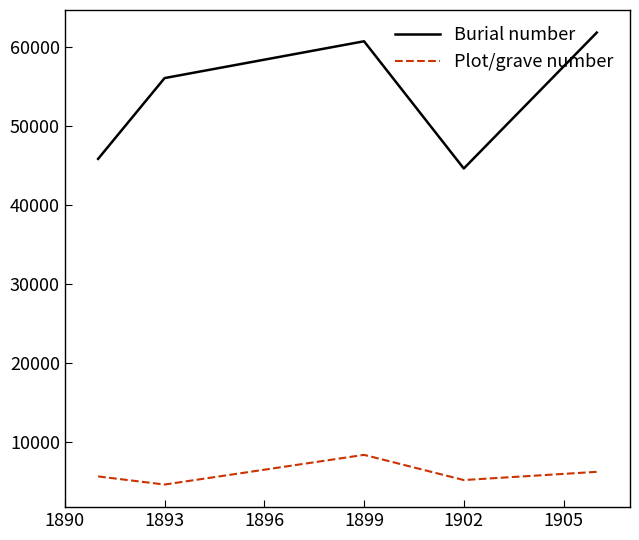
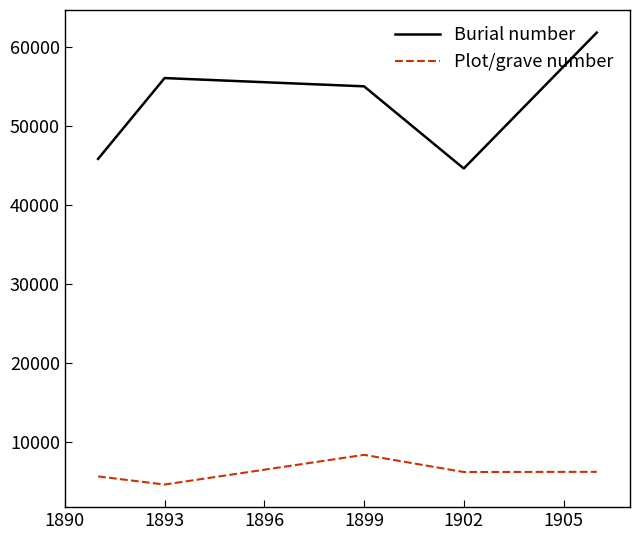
  {
    "Burial number": {
      "1893": 56000,
-     "1899": 61000,
+     "1899": 55000,
      "1902": 45000
    },
    "Plot/grave number": {
      "1893": 5000,
      "1899": 8000,
-     "1902": 5000
+     "1902": 6000
    }
  }
